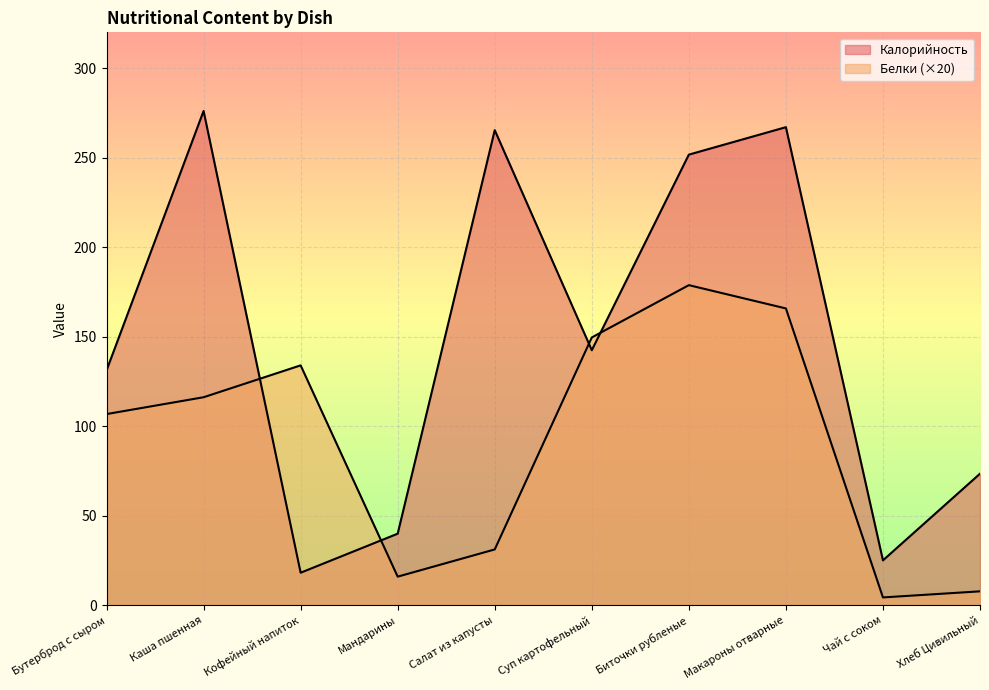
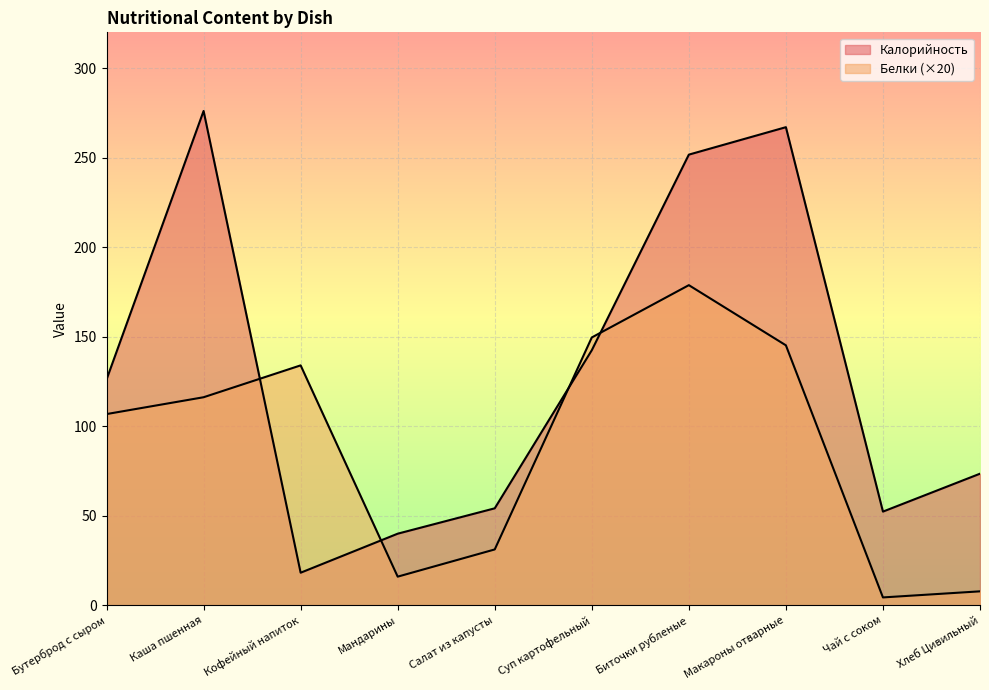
  {
    "Калорийность": {
-     "Бутерброд с сыром": 131,
+     "Бутерброд с сыром": 126,
      "Каша пшенная": 276,
      "Кофейный напиток": 18,
      "Мандарины": 40,
-     "Салат из капусты": 265,
+     "Салат из капусты": 54,
      "Суп картофельный": 142,
      "Биточки рубленые": 252,
      "Макароны отварные": 267,
-     "Чай с соком": 25,
+     "Чай с соком": 52,
      "Хлеб Цивильный": 74
    },
    "Белки (×20)": {
      "Бутерброд с сыром": 107,
      "Каша пшенная": 116,
      "Кофейный напиток": 134,
      "Мандарины": 16,
      "Салат из капусты": 31,
      "Суп картофельный": 150,
      "Биточки рубленые": 179,
-     "Макароны отварные": 166,
+     "Макароны отварные": 145,
      "Чай с соком": 4,
      "Хлеб Цивильный": 8
    }
  }
